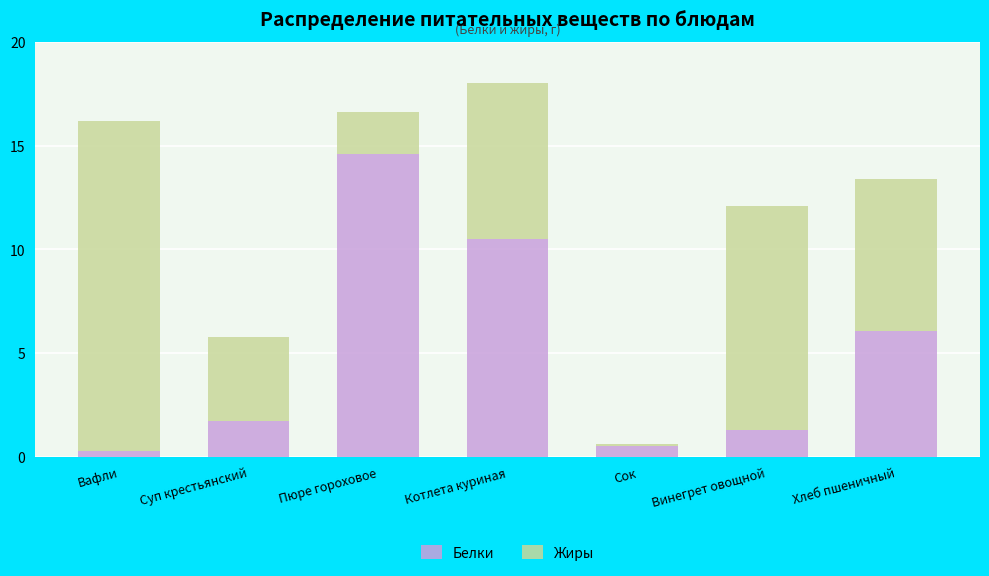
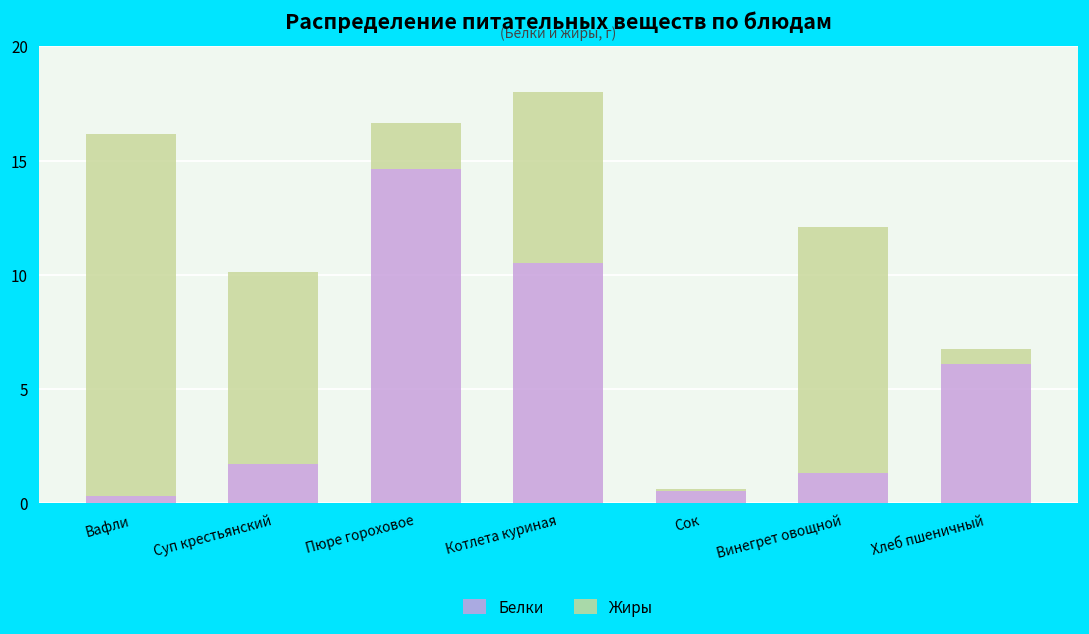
  {
    "Белки": {
      "Вафли": 0.3,
      "Суп крестьянский": 1.7,
      "Пюре гороховое": 14.6,
      "Котлета куриная": 10.5,
      "Сок": 0.5,
      "Винегрет овощной": 1.3,
      "Хлеб пшеничный": 6.1
    },
    "Жиры": {
      "Вафли": 15.9,
-     "Суп крестьянский": 4.1,
+     "Суп крестьянский": 8.4,
      "Пюре гороховое": 2.0,
      "Котлета куриная": 7.5,
      "Винегрет овощной": 10.8,
-     "Хлеб пшеничный": 7.3
+     "Хлеб пшеничный": 0.6
    }
  }
